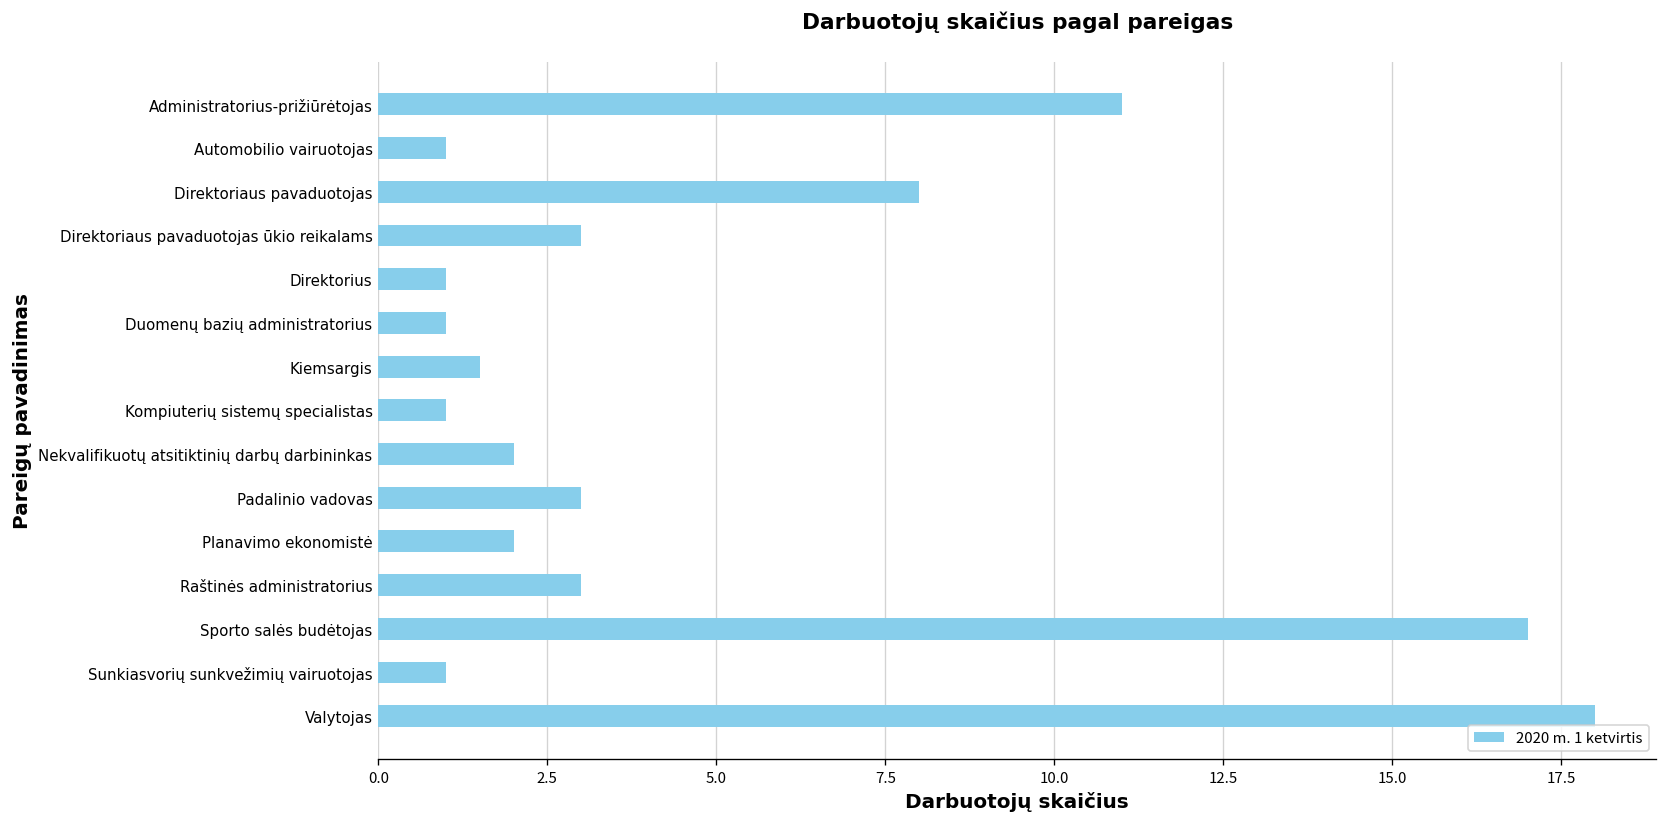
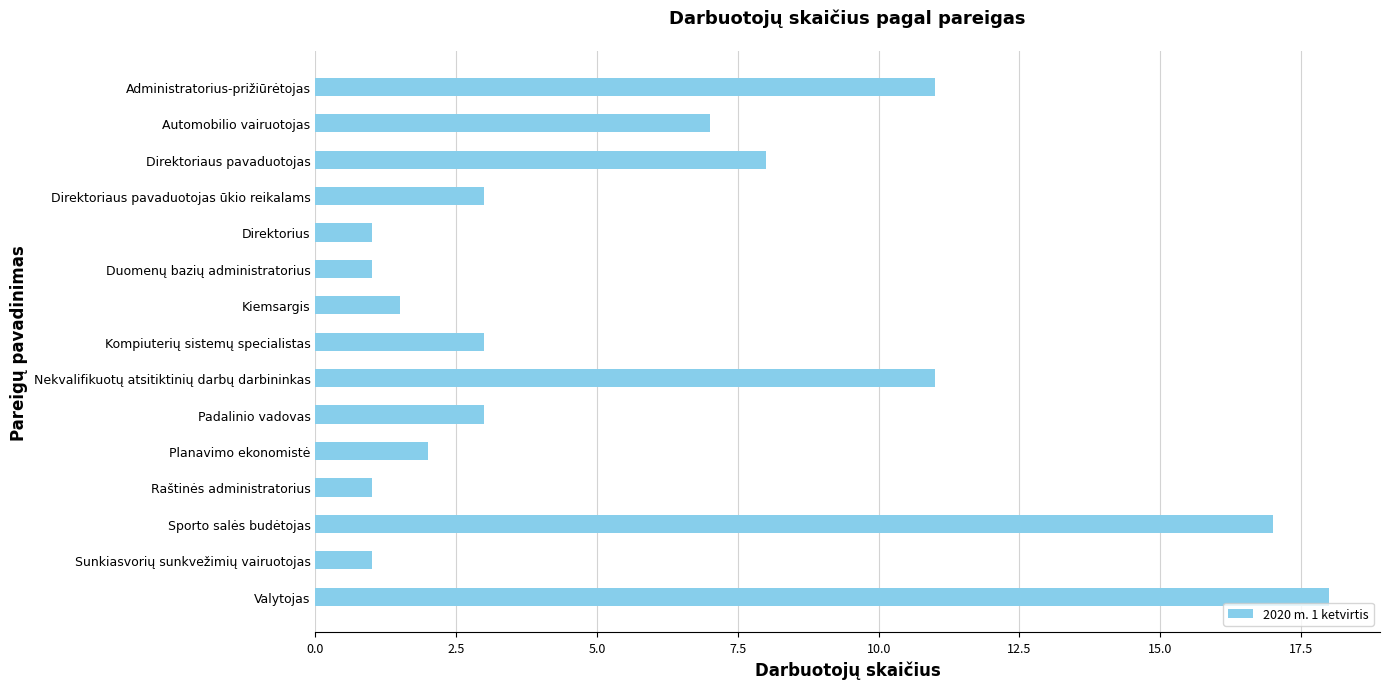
  {
    "Administratorius-prižiūrėtojas": 11,
-   "Automobilio vairuotojas": 1,
+   "Automobilio vairuotojas": 7,
    "Direktoriaus pavaduotojas": 8,
    "Direktoriaus pavaduotojas ūkio reikalams": 3,
    "Direktorius": 1,
    "Duomenų bazių administratorius": 1,
    "Kiemsargis": 1.5,
-   "Kompiuterių sistemų specialistas": 1,
-   "Nekvalifikuotų atsitiktinių darbų darbininkas": 2,
+   "Kompiuterių sistemų specialistas": 3,
+   "Nekvalifikuotų atsitiktinių darbų darbininkas": 11,
    "Padalinio vadovas": 3,
    "Planavimo ekonomistė": 2,
-   "Raštinės administratorius": 3,
+   "Raštinės administratorius": 1,
    "Sporto salės budėtojas": 17,
    "Sunkiasvorių sunkvežimių vairuotojas": 1,
    "Valytojas": 18
  }
